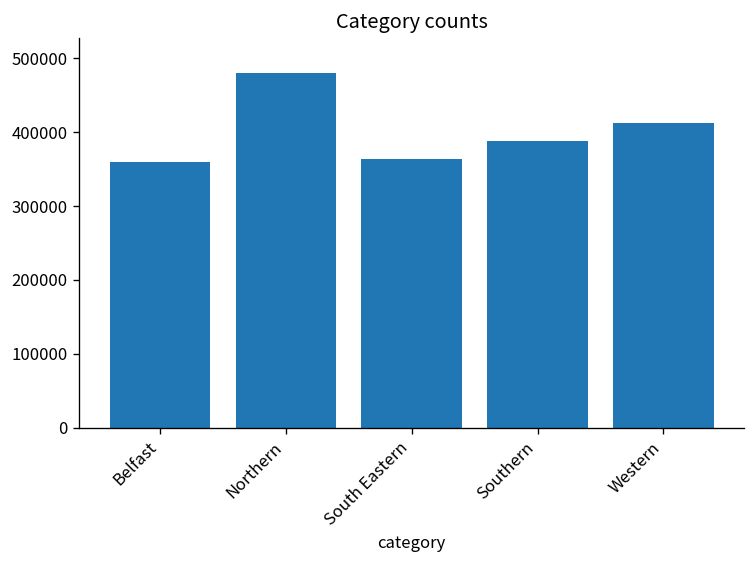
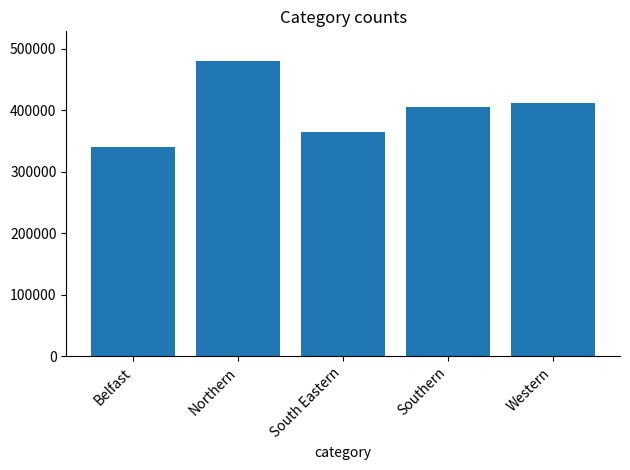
  {
-   "Belfast": 360000,
+   "Belfast": 340000,
    "Northern": 480000,
    "South Eastern": 360000,
-   "Southern": 390000,
+   "Southern": 410000,
    "Western": 410000
  }
